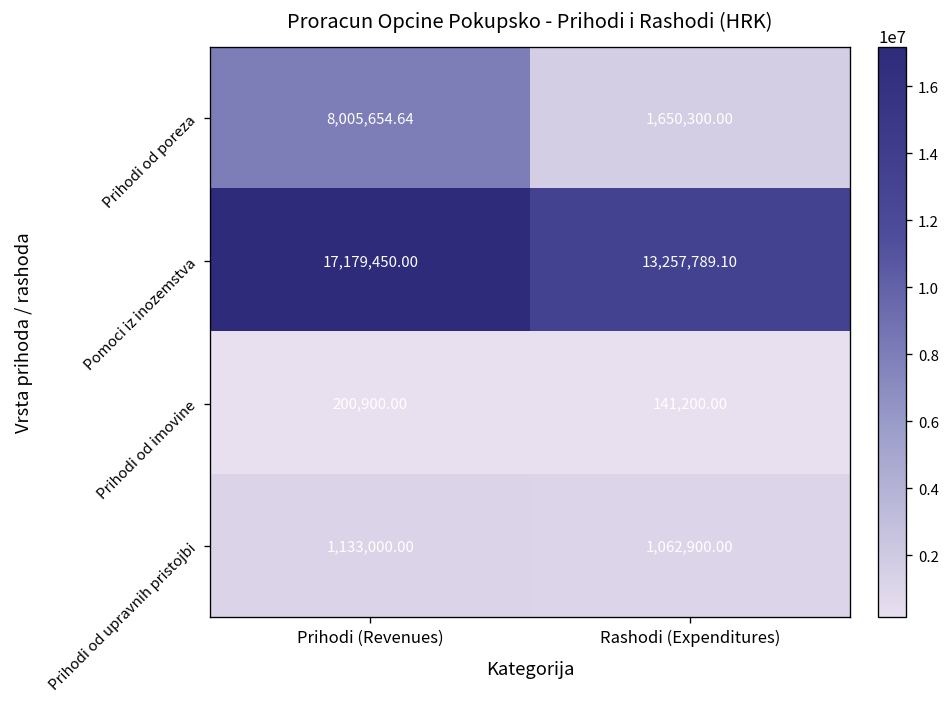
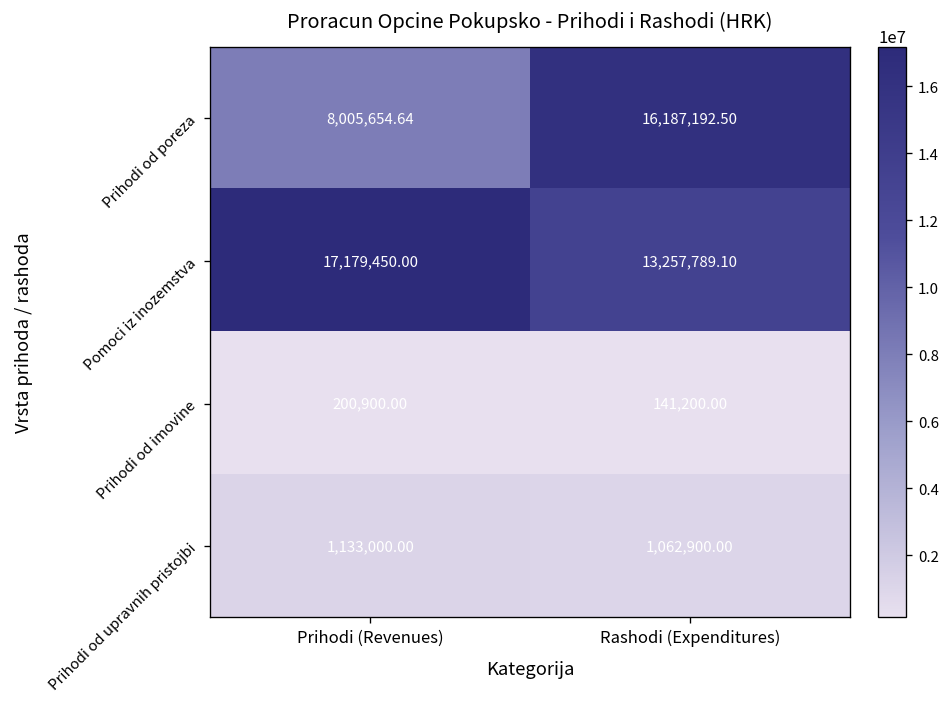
  {
    "Prihodi od poreza": {
      "Prihodi (Revenues)": "8,005,654.64",
-     "Rashodi (Expenditures)": "1,650,300.00"
+     "Rashodi (Expenditures)": "16,187,192.50"
    },
    "Pomoci iz inozemstva": {
      "Prihodi (Revenues)": "17,179,450.00",
      "Rashodi (Expenditures)": "13,257,789.10"
    }
  }
